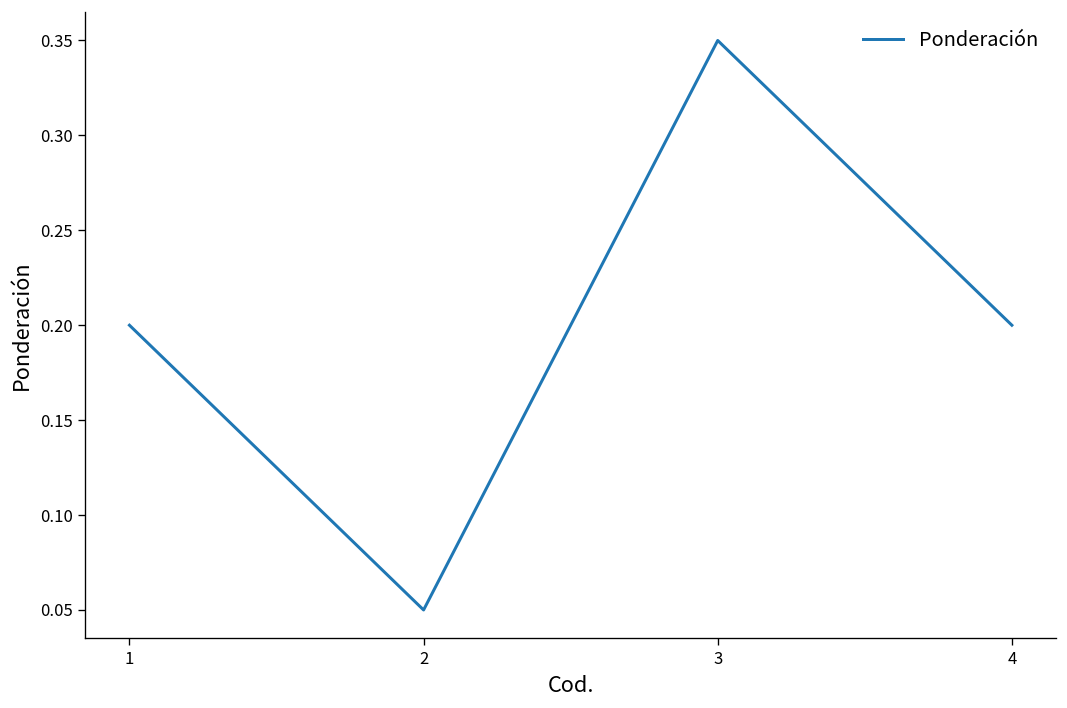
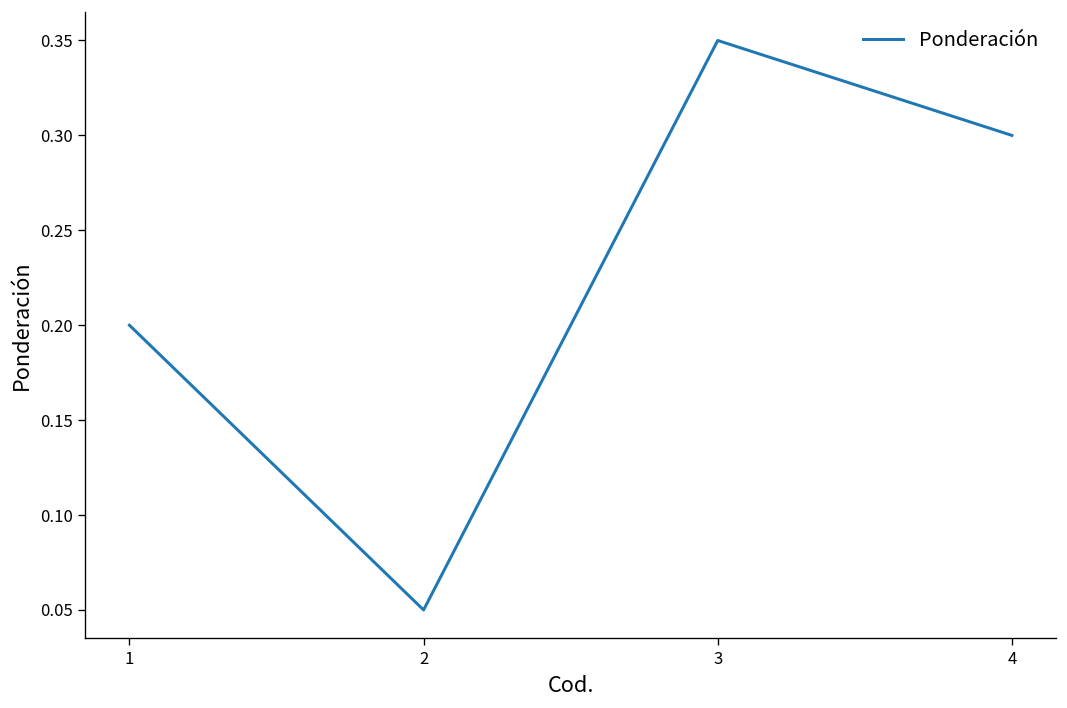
  {
    "1": 0.2,
    "2": 0.050,
    "3": 0.350,
-   "4": 0.2
+   "4": 0.3
  }
